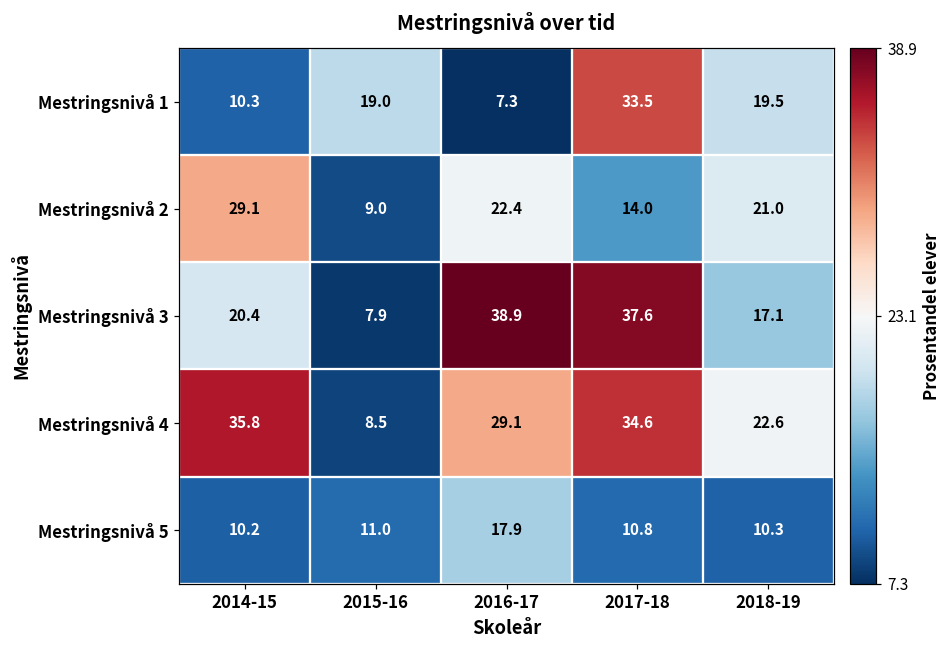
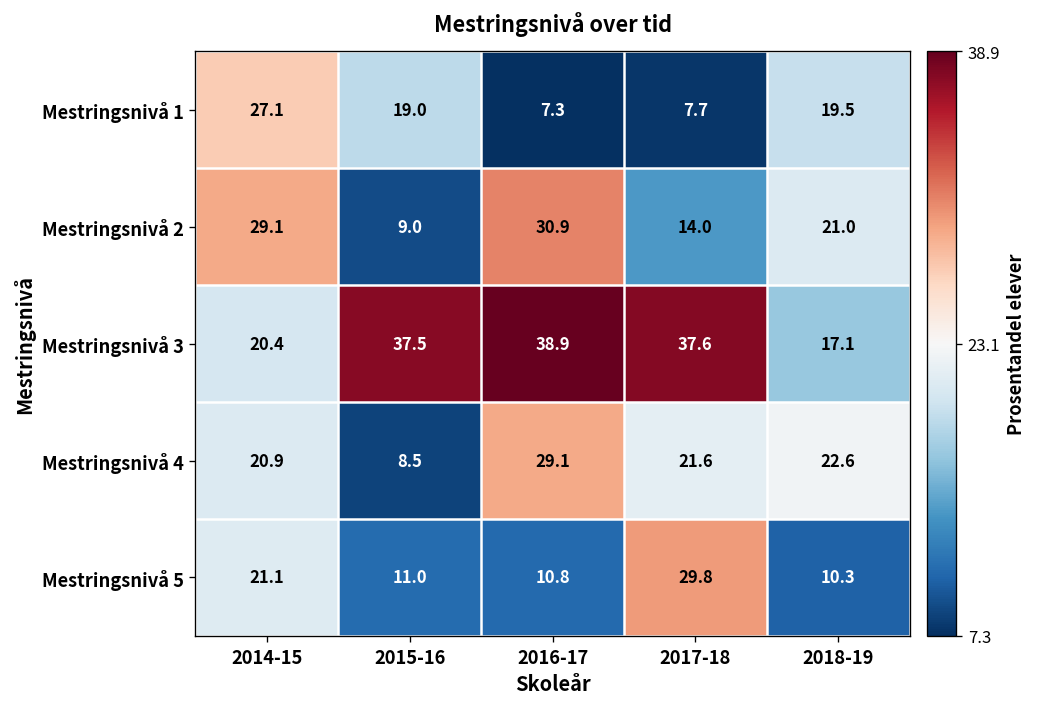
  {
    "Mestringsnivå 1": {
-     "2014-15": 10.3,
+     "2014-15": 27.1,
      "2015-16": 19.0,
      "2016-17": 7.3,
-     "2017-18": 33.5,
+     "2017-18": 7.7,
      "2018-19": 19.5
    },
    "Mestringsnivå 2": {
      "2014-15": 29.1,
      "2015-16": 9.0,
-     "2016-17": 22.4,
+     "2016-17": 30.9,
      "2017-18": 14.0,
      "2018-19": 21.0
    },
    "Mestringsnivå 3": {
      "2014-15": 20.4,
-     "2015-16": 7.9,
+     "2015-16": 37.5,
      "2016-17": 38.9,
      "2017-18": 37.6,
      "2018-19": 17.1
    },
    "Mestringsnivå 4": {
-     "2014-15": 35.8,
+     "2014-15": 20.9,
      "2015-16": 8.5,
      "2016-17": 29.1,
-     "2017-18": 34.6,
+     "2017-18": 21.6,
      "2018-19": 22.6
    },
    "Mestringsnivå 5": {
-     "2014-15": 10.2,
+     "2014-15": 21.1,
      "2015-16": 11.0,
-     "2016-17": 17.9,
-     "2017-18": 10.8,
+     "2016-17": 10.8,
+     "2017-18": 29.8,
      "2018-19": 10.3
    }
  }
